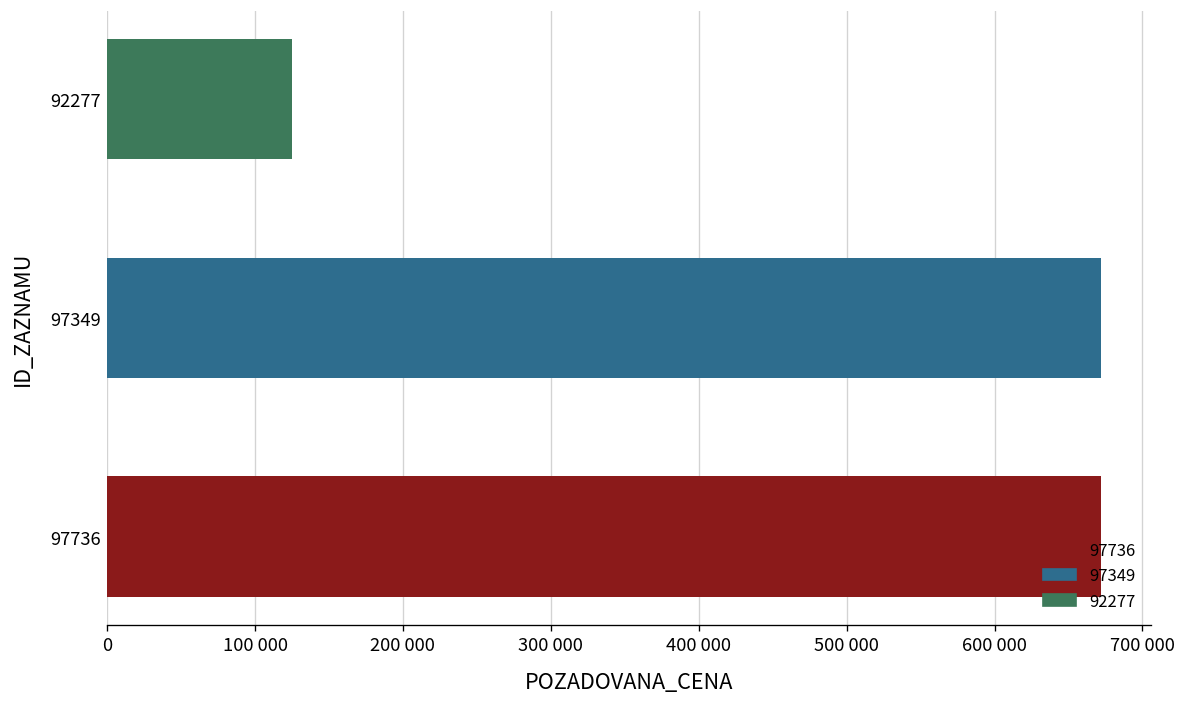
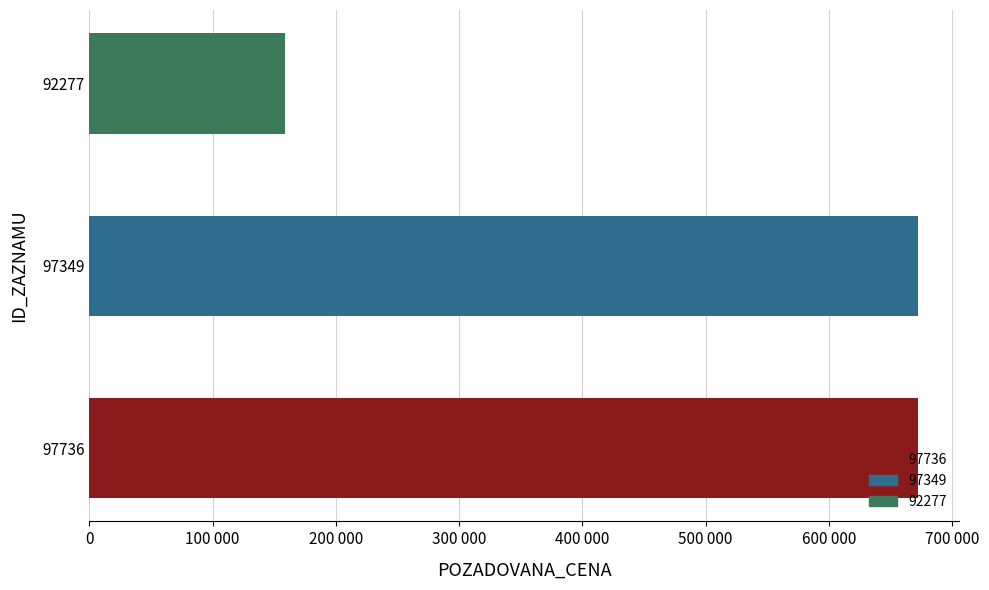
  {
-   "92277": 125000,
+   "92277": 159000,
    "97349": 672000,
    "97736": 672000
  }
